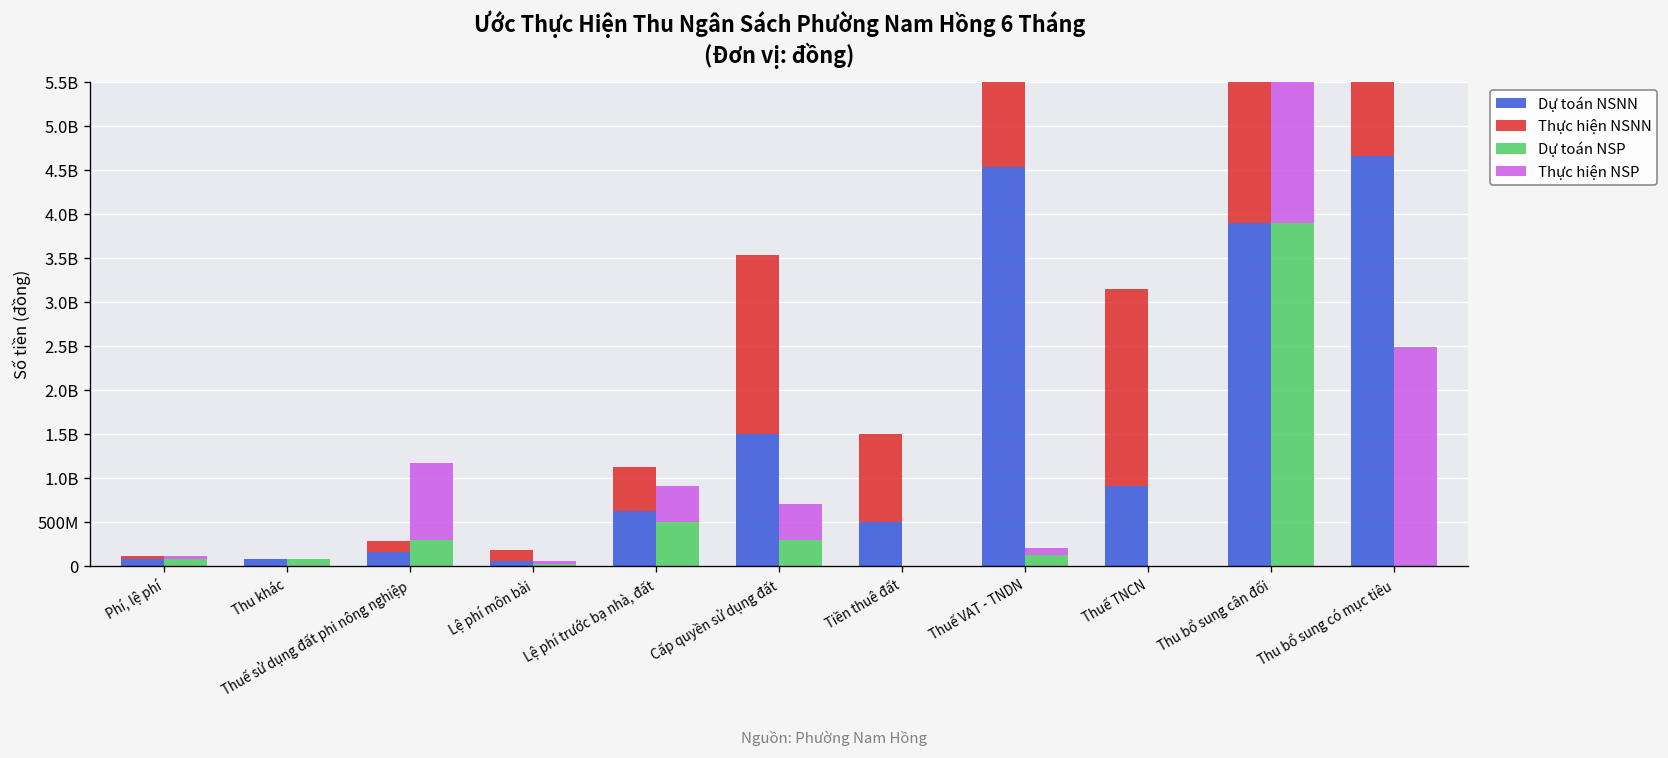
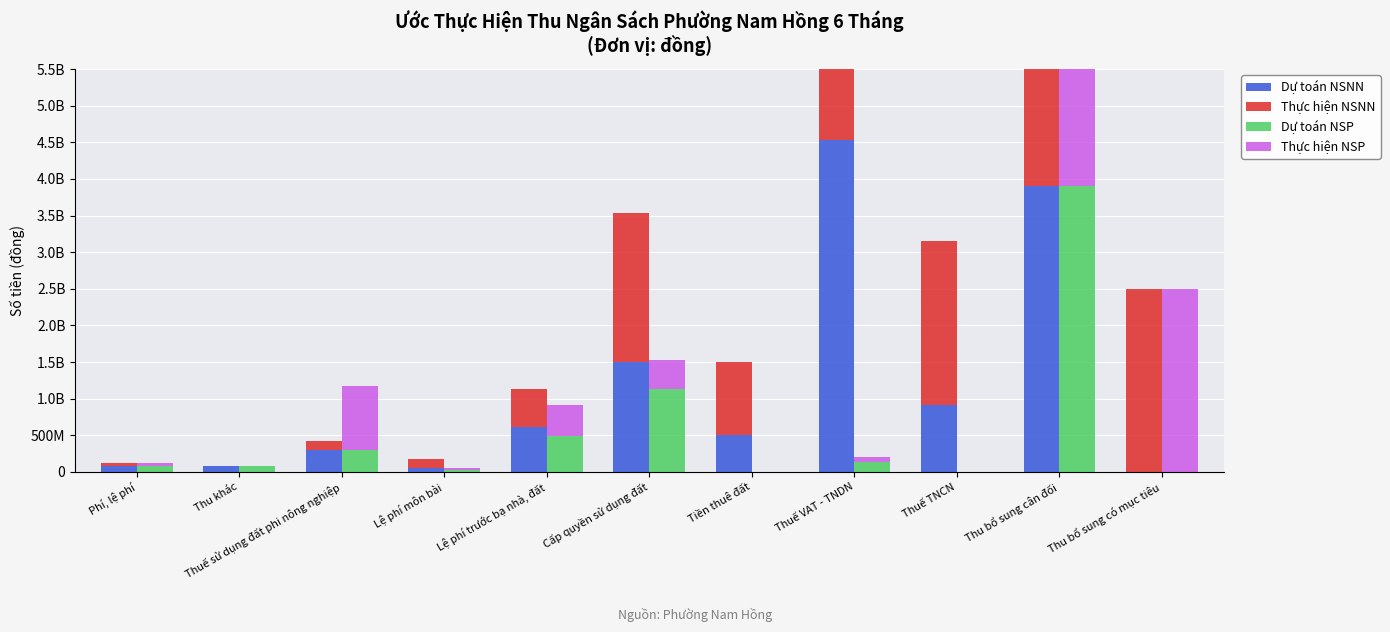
  {
    "Dự toán NSNN": {
      "Phí, lệ phí": 100000000,
      "Thu khác": 100000000,
-     "Thuế sử dụng đất phi nông nghiệp": 200000000,
+     "Thuế sử dụng đất phi nông nghiệp": 300000000,
      "Lệ phí môn bài": 100000000,
      "Lệ phí trước bạ nhà, đất": 600000000,
      "Cấp quyền sử dụng đất": 1500000000,
      "Tiền thuê đất": 500000000,
      "Thuế VAT - TNDN": 4500000000,
      "Thuế TNCN": 900000000,
      "Thu bổ sung cân đối": 3900000000,
-     "Thu bổ sung có mục tiêu": 4700000000
+     "Thu bổ sung có mục tiêu": 0
    },
    "Thực hiện NSNN": {
      "Phí, lệ phí": 0,
      "Thu khác": 0,
      "Thuế sử dụng đất phi nông nghiệp": 100000000,
      "Lệ phí môn bài": 100000000,
      "Lệ phí trước bạ nhà, đất": 500000000,
      "Cấp quyền sử dụng đất": 2000000000,
      "Tiền thuê đất": 1000000000,
      "Thuế TNCN": 2200000000
    },
    "Dự toán NSP": {
      "Phí, lệ phí": 100000000,
      "Thu khác": 100000000,
      "Thuế sử dụng đất phi nông nghiệp": 300000000,
      "Lệ phí trước bạ nhà, đất": 500000000,
-     "Cấp quyền sử dụng đất": 300000000,
+     "Cấp quyền sử dụng đất": 1100000000,
      "Tiền thuê đất": 0,
      "Thuế VAT - TNDN": 100000000,
      "Thuế TNCN": 0,
      "Thu bổ sung cân đối": 3900000000,
      "Thu bổ sung có mục tiêu": 0
    },
    "Thực hiện NSP": {
      "Phí, lệ phí": 0,
      "Thu khác": 0,
      "Thuế sử dụng đất phi nông nghiệp": 900000000,
      "Lệ phí trước bạ nhà, đất": 400000000,
      "Cấp quyền sử dụng đất": 400000000,
      "Tiền thuê đất": 0,
      "Thuế VAT - TNDN": 100000000,
      "Thuế TNCN": 0,
      "Thu bổ sung có mục tiêu": 2500000000
    }
  }
